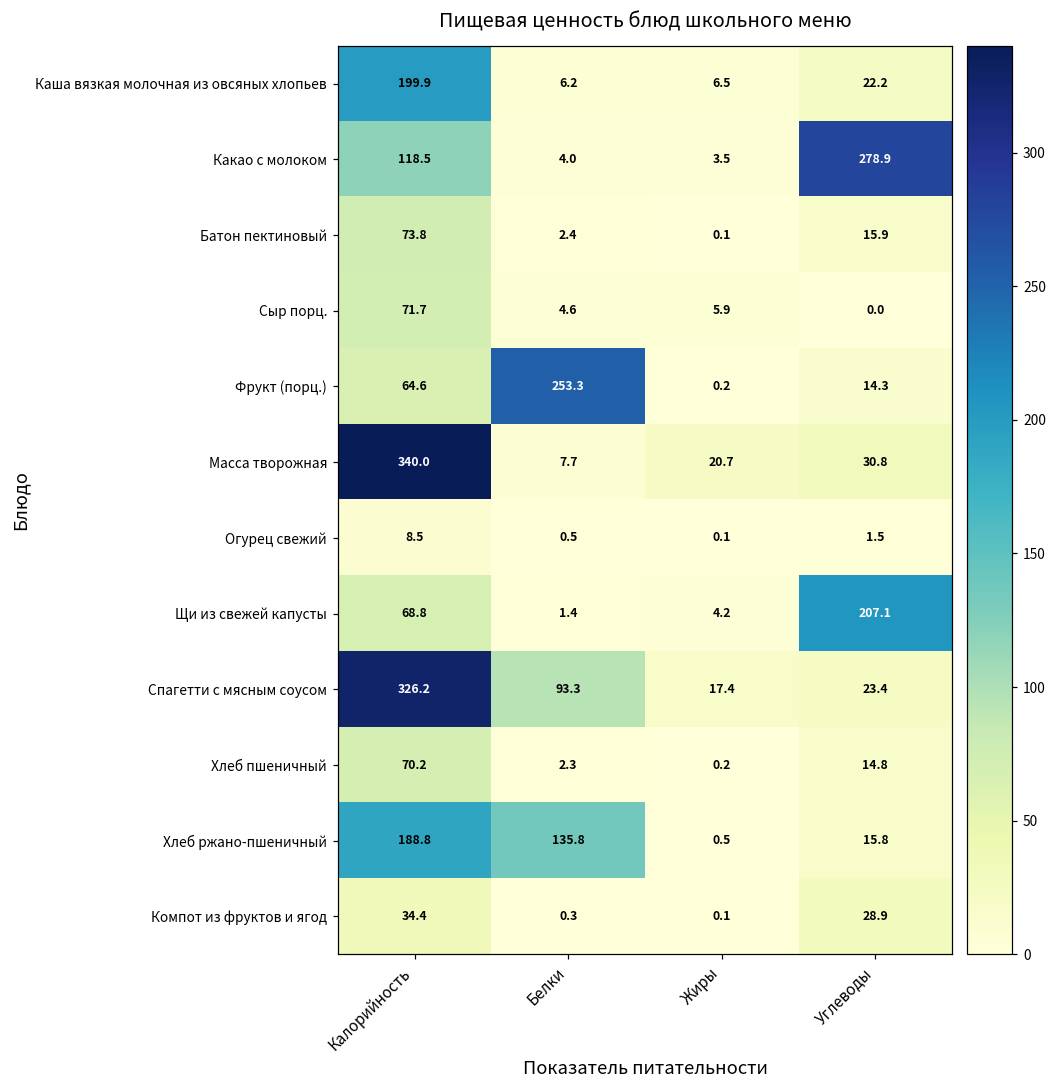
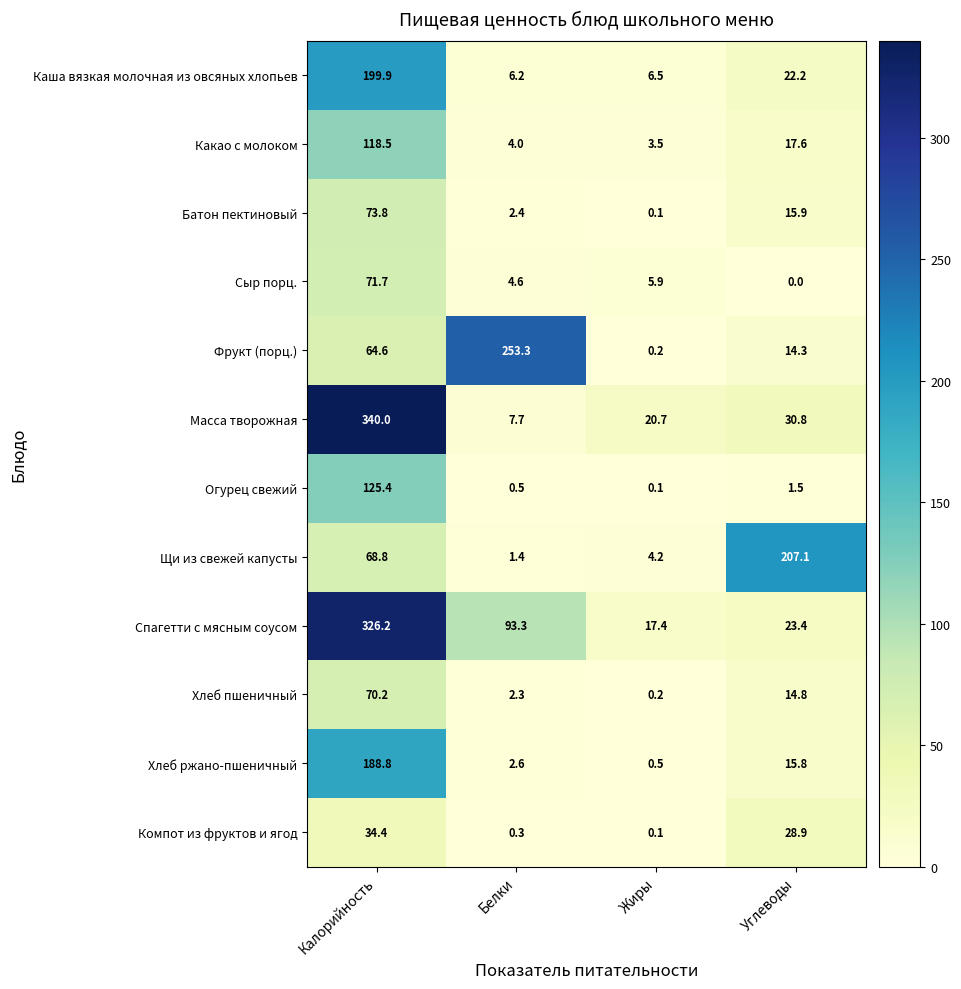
  {
    "Каша вязкая молочная из овсяных хлопьев": {
      "Калорийность": 199.9,
      "Белки": 6.2,
      "Жиры": 6.5,
      "Углеводы": 22.2
    },
    "Какао с молоком": {
      "Калорийность": 118.5,
      "Белки": 4.0,
      "Жиры": 3.5,
-     "Углеводы": 278.9
+     "Углеводы": 17.6
    },
    "Батон пектиновый": {
      "Калорийность": 73.8,
      "Белки": 2.4,
      "Жиры": 0.1,
      "Углеводы": 15.9
    },
    "Сыр порц.": {
      "Калорийность": 71.7,
      "Белки": 4.6,
      "Жиры": 5.9,
      "Углеводы": 0.0
    },
    "Фрукт (порц.)": {
      "Калорийность": 64.6,
      "Белки": 253.3,
      "Жиры": 0.2,
      "Углеводы": 14.3
    },
    "Масса творожная": {
      "Калорийность": 340.0,
      "Белки": 7.7,
      "Жиры": 20.7,
      "Углеводы": 30.8
    },
    "Огурец свежий": {
-     "Калорийность": 8.5,
+     "Калорийность": 125.4,
      "Белки": 0.5,
      "Жиры": 0.1,
      "Углеводы": 1.5
    },
    "Щи из свежей капусты": {
      "Калорийность": 68.8,
      "Белки": 1.4,
      "Жиры": 4.2,
      "Углеводы": 207.1
    },
    "Спагетти с мясным соусом": {
      "Калорийность": 326.2,
      "Белки": 93.3,
      "Жиры": 17.4,
      "Углеводы": 23.4
    },
    "Хлеб пшеничный": {
      "Калорийность": 70.2,
      "Белки": 2.3,
      "Жиры": 0.2,
      "Углеводы": 14.8
    },
    "Хлеб ржано-пшеничный": {
      "Калорийность": 188.8,
-     "Белки": 135.8,
+     "Белки": 2.6,
      "Жиры": 0.5,
      "Углеводы": 15.8
    },
    "Компот из фруктов и ягод": {
      "Калорийность": 34.4,
      "Белки": 0.3,
      "Жиры": 0.1,
      "Углеводы": 28.9
    }
  }
